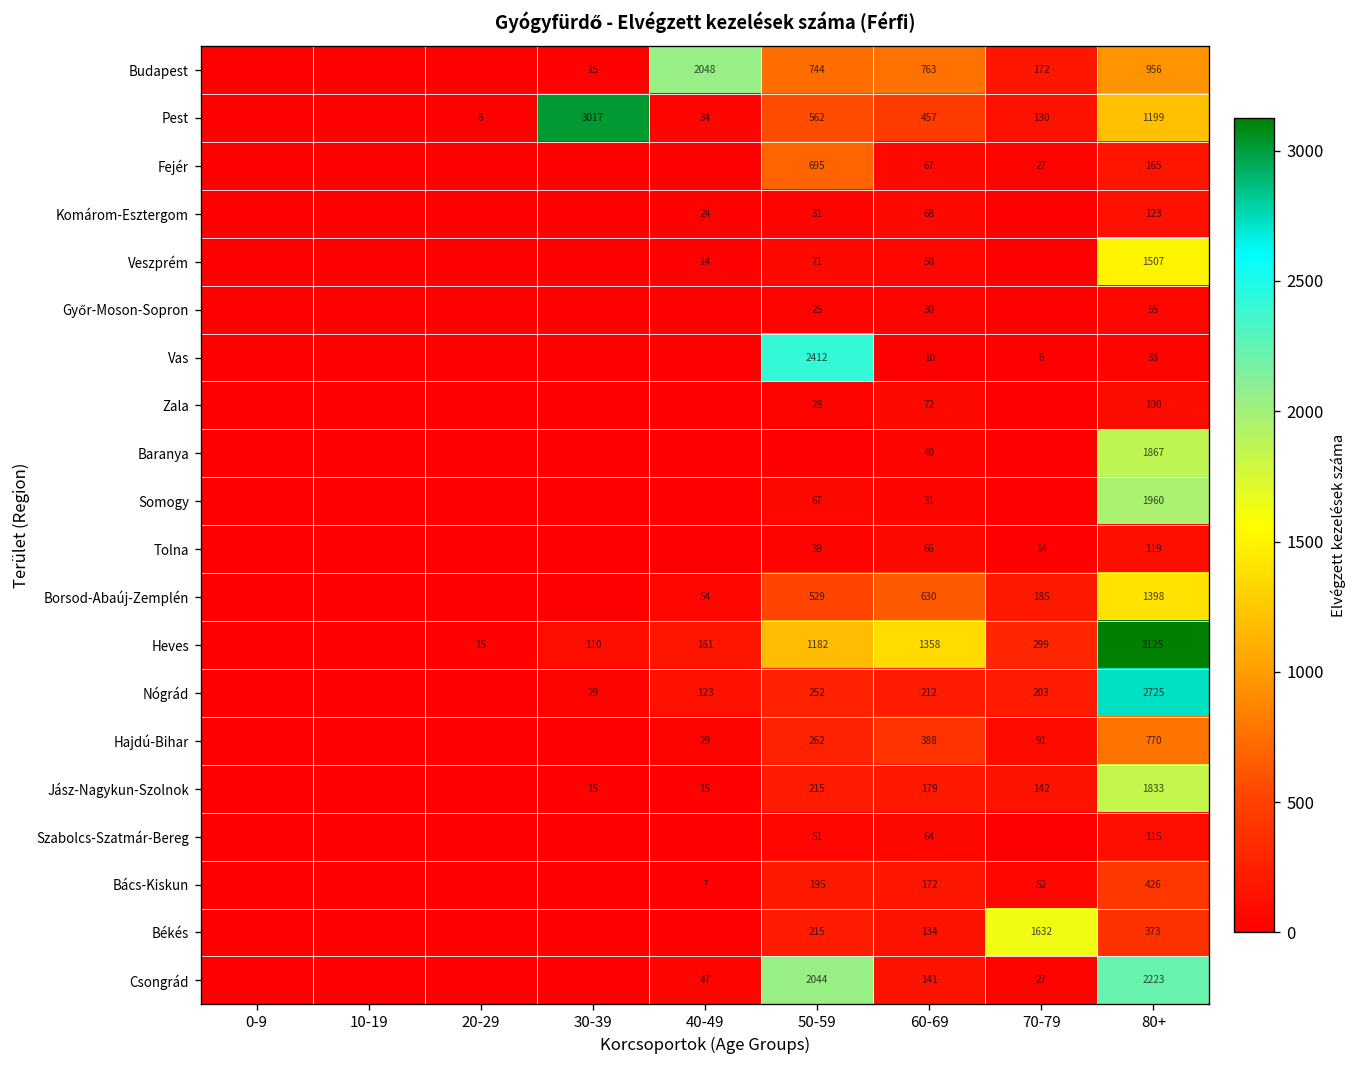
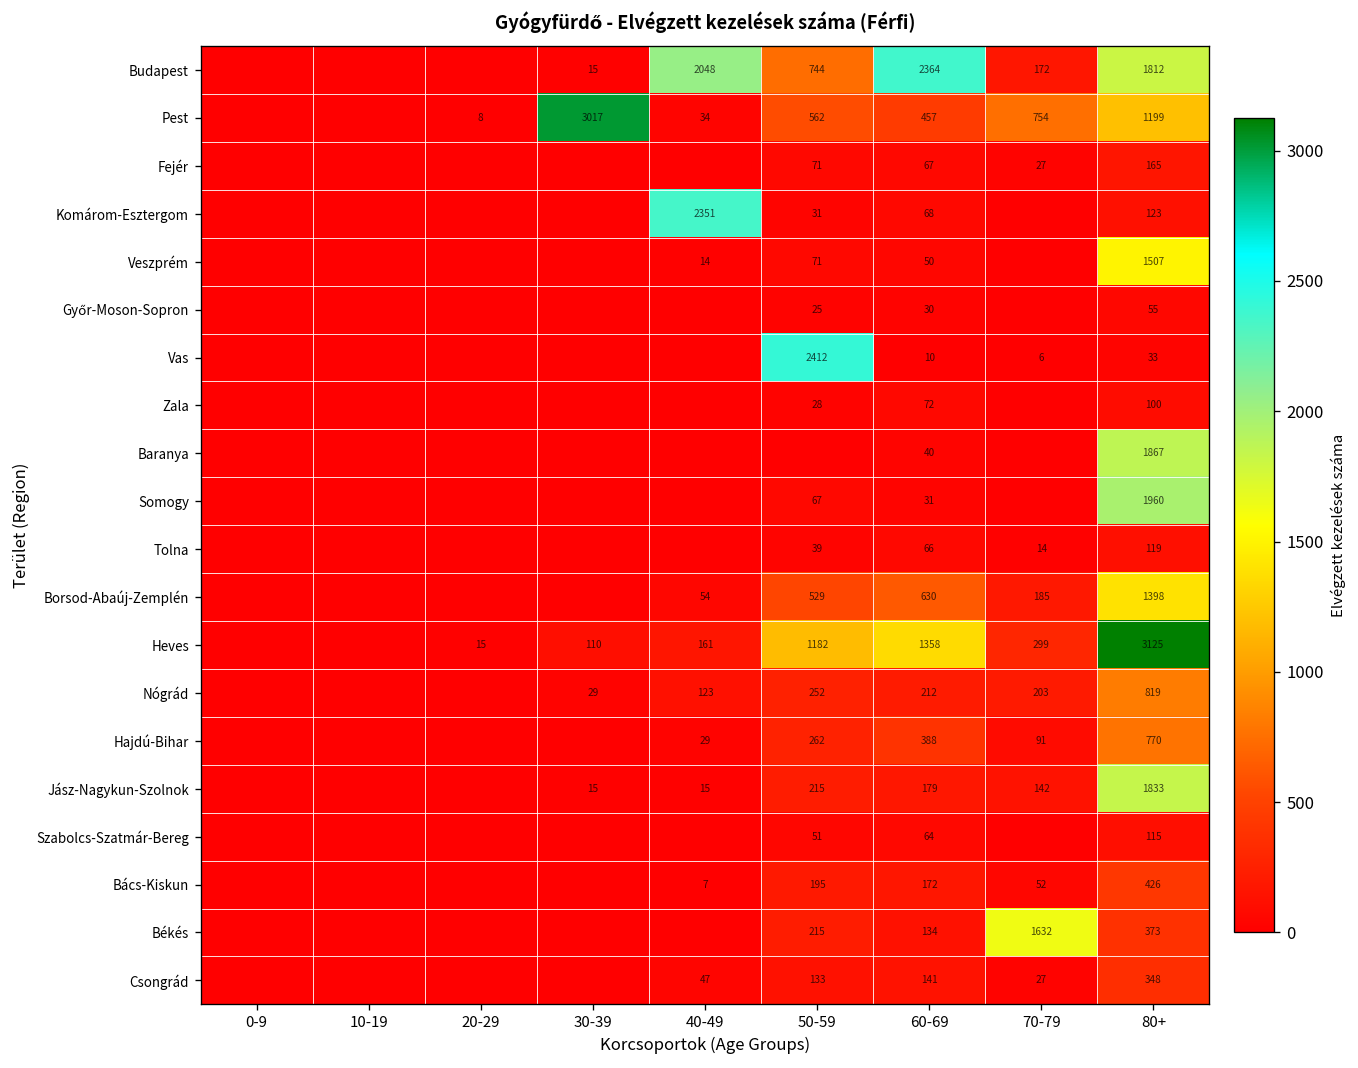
  {
    "Budapest": {
      "30-39": 15,
      "40-49": 2048,
      "50-59": 744,
-     "60-69": 763,
+     "60-69": 2364,
      "70-79": 172,
-     "80+": 956
+     "80+": 1812
    },
    "Pest": {
      "20-29": 8,
      "30-39": 3017,
      "40-49": 34,
      "50-59": 562,
      "60-69": 457,
-     "70-79": 130,
+     "70-79": 754,
      "80+": 1199
    },
    "Fejér": {
-     "50-59": 695,
+     "50-59": 71,
      "60-69": 67,
      "70-79": 27,
      "80+": 165
    },
    "Komárom-Esztergom": {
-     "40-49": 24,
+     "40-49": 2351,
      "50-59": 31,
      "60-69": 68,
      "80+": 123
    },
    "Veszprém": {
      "40-49": 14,
      "50-59": 71,
      "60-69": 50,
      "80+": 1507
    },
    "Győr-Moson-Sopron": {
      "50-59": 25,
      "60-69": 30,
      "80+": 55
    },
    "Vas": {
      "50-59": 2412,
      "60-69": 10,
      "70-79": 6,
      "80+": 33
    },
    "Zala": {
      "50-59": 28,
      "60-69": 72,
      "80+": 100
    },
    "Baranya": {
      "60-69": 40,
      "80+": 1867
    },
    "Somogy": {
      "50-59": 67,
      "60-69": 31,
      "80+": 1960
    },
    "Tolna": {
      "50-59": 39,
      "60-69": 66,
      "70-79": 14,
      "80+": 119
    },
    "Borsod-Abaúj-Zemplén": {
      "40-49": 54,
      "50-59": 529,
      "60-69": 630,
      "70-79": 185,
      "80+": 1398
    },
    "Heves": {
      "20-29": 15,
      "30-39": 110,
      "40-49": 161,
      "50-59": 1182,
      "60-69": 1358,
      "70-79": 299,
      "80+": 3125
    },
    "Nógrád": {
      "30-39": 29,
      "40-49": 123,
      "50-59": 252,
      "60-69": 212,
      "70-79": 203,
-     "80+": 2725
+     "80+": 819
    },
    "Hajdú-Bihar": {
      "40-49": 29,
      "50-59": 262,
      "60-69": 388,
      "70-79": 91,
      "80+": 770
    },
    "Jász-Nagykun-Szolnok": {
      "30-39": 15,
      "40-49": 15,
      "50-59": 215,
      "60-69": 179,
      "70-79": 142,
      "80+": 1833
    },
    "Szabolcs-Szatmár-Bereg": {
      "50-59": 51,
      "60-69": 64,
      "80+": 115
    },
    "Bács-Kiskun": {
      "40-49": 7,
      "50-59": 195,
      "60-69": 172,
      "70-79": 52,
      "80+": 426
    },
    "Békés": {
      "50-59": 215,
      "60-69": 134,
      "70-79": 1632,
      "80+": 373
    },
    "Csongrád": {
      "40-49": 47,
-     "50-59": 2044,
+     "50-59": 133,
      "60-69": 141,
      "70-79": 27,
-     "80+": 2223
+     "80+": 348
    }
  }
